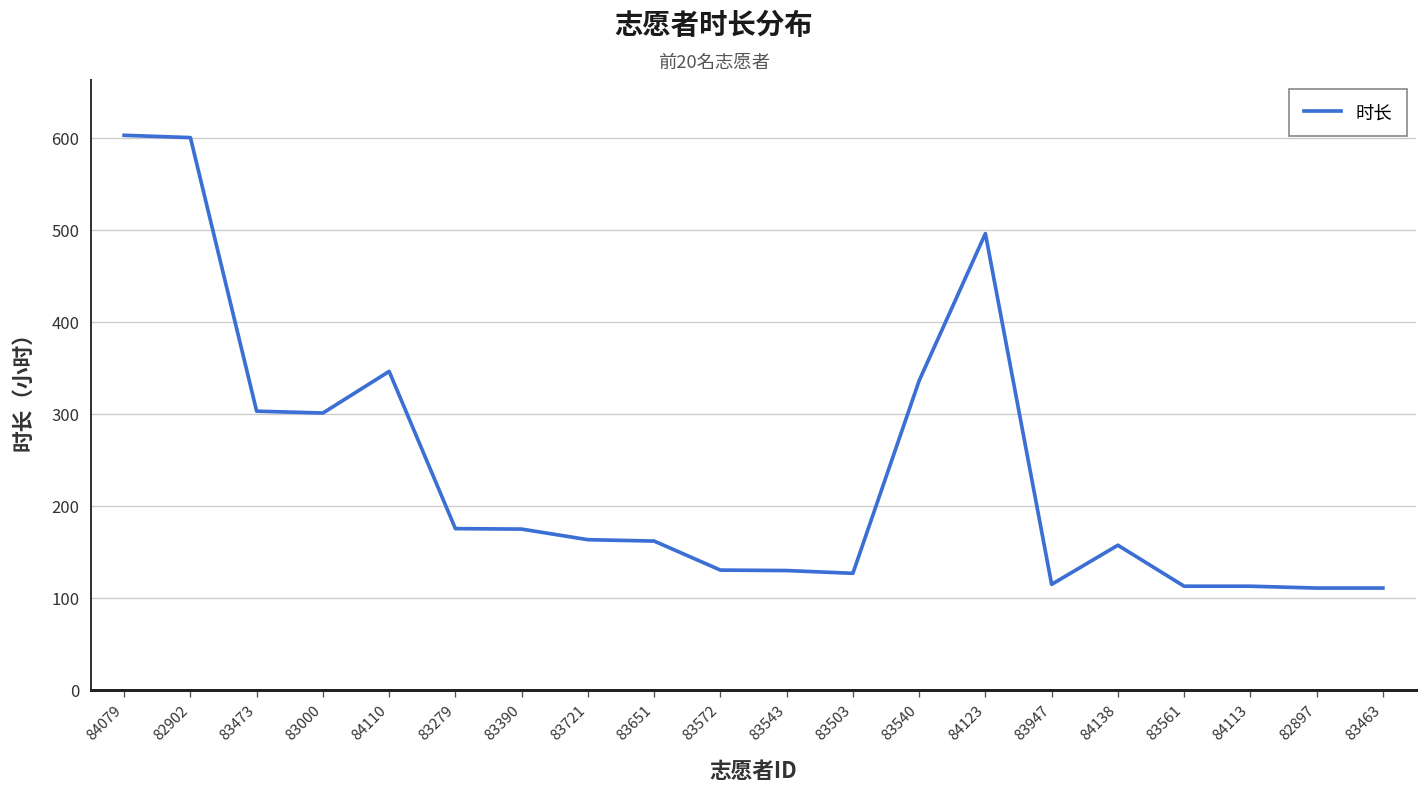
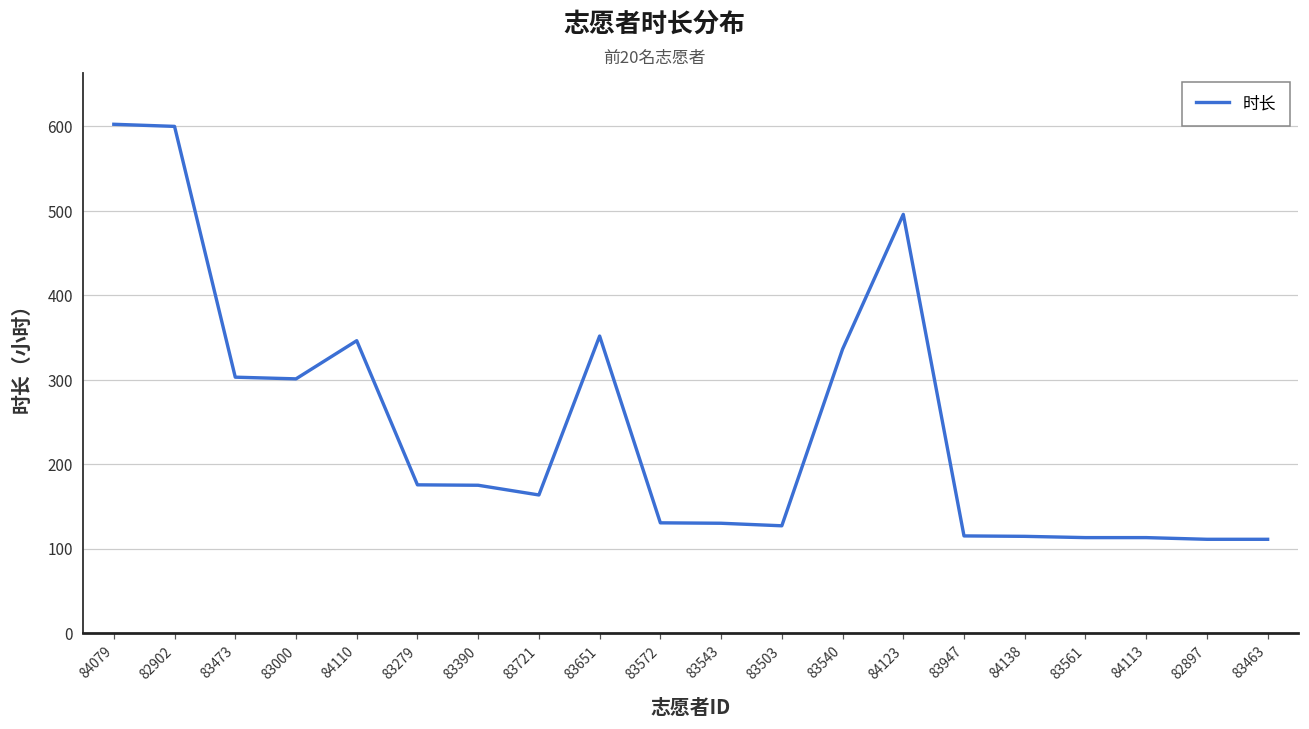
  {
    "84079": 600,
    "82902": 600,
    "83473": 300,
    "83000": 300,
    "84110": 350,
    "83279": 180,
    "83390": 180,
    "83721": 160,
-   "83651": 160,
+   "83651": 350,
    "83572": 130,
    "83543": 130,
    "83503": 130,
    "83540": 340,
    "84123": 500,
    "83947": 120,
-   "84138": 160,
+   "84138": 110,
    "83561": 110,
    "84113": 110,
    "82897": 110,
    "83463": 110
  }
